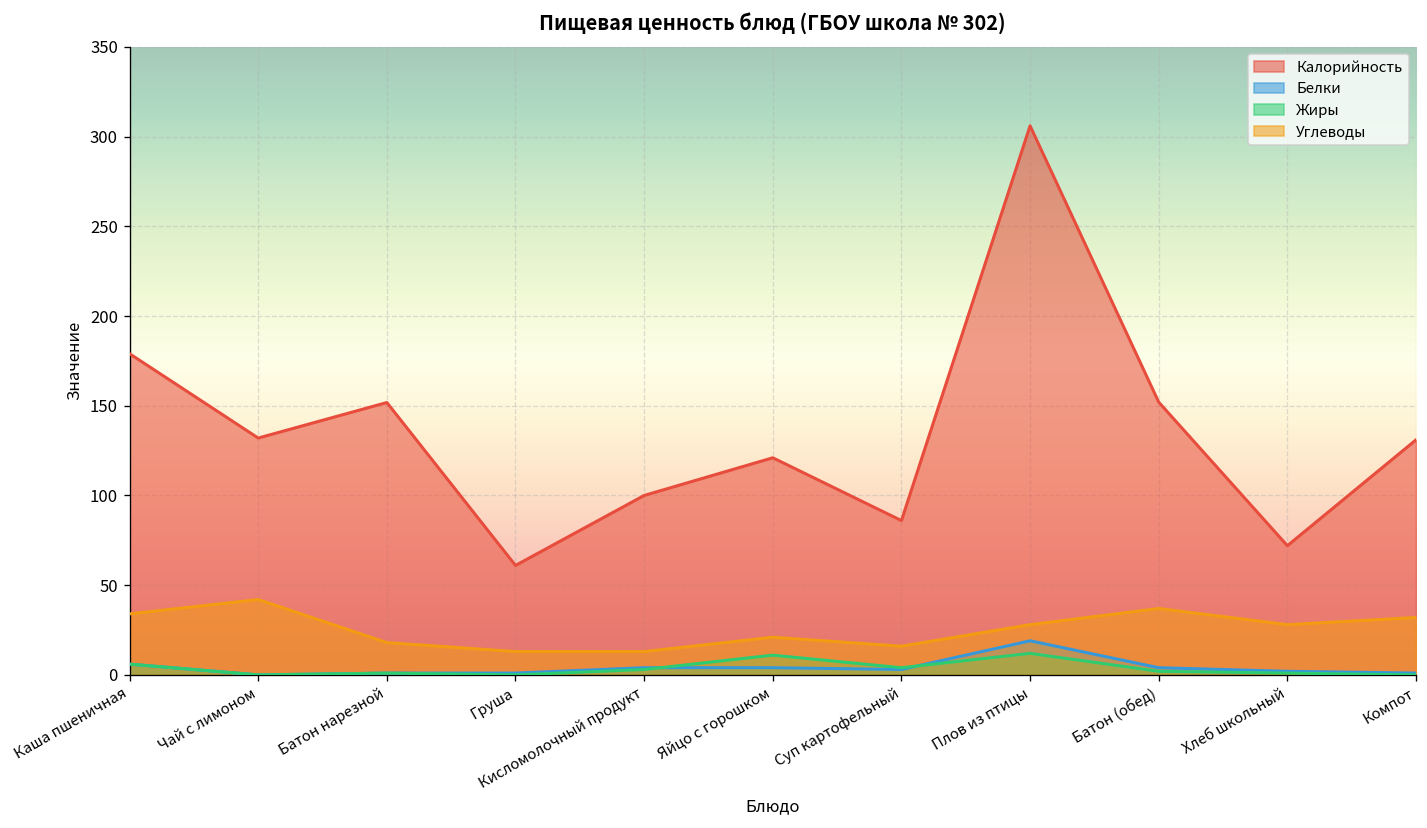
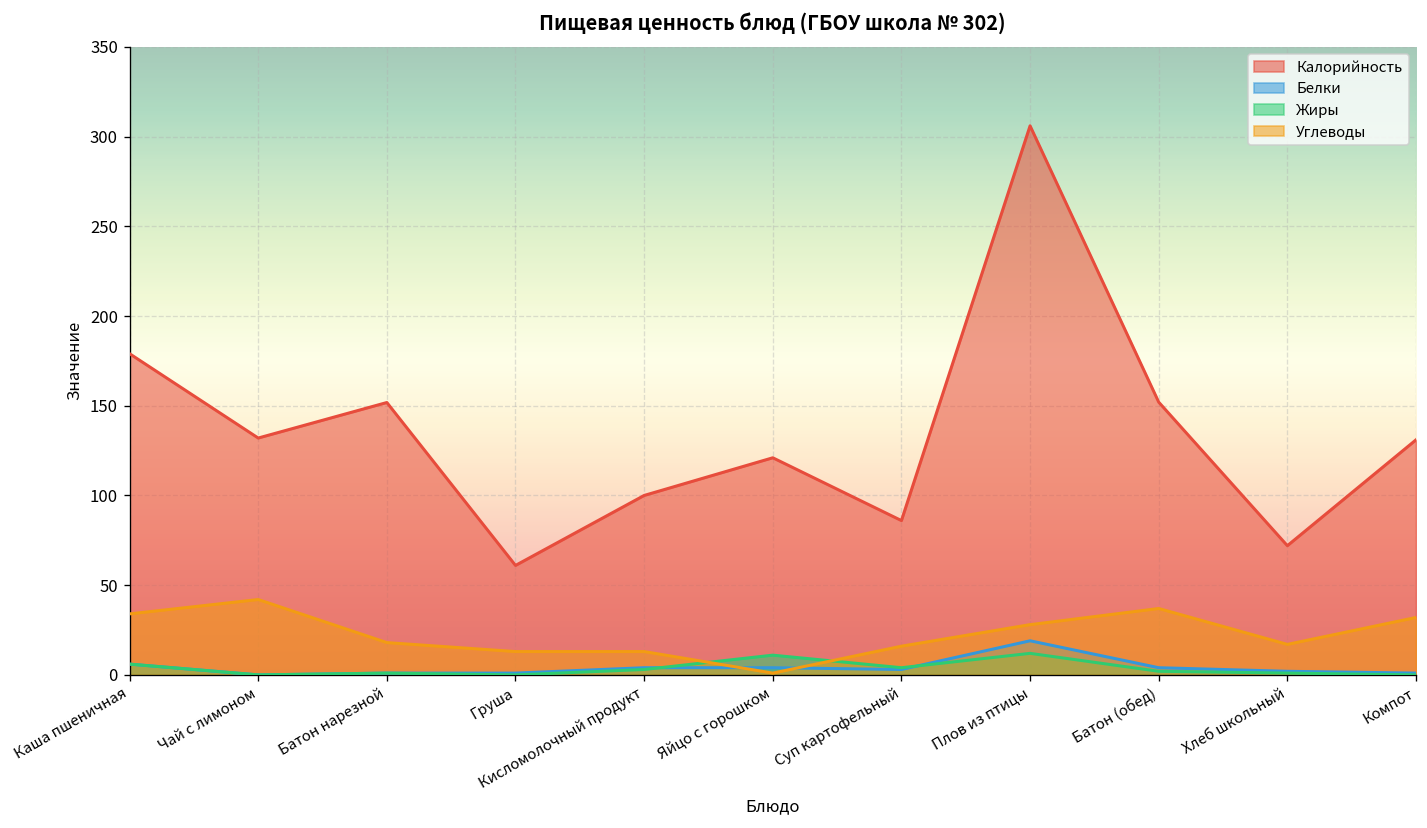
  {
    "Калорийность": {
      "Каша пшеничная": 179,
      "Чай с лимоном": 132,
      "Батон нарезной": 152,
      "Груша": 61,
      "Кисломолочный продукт": 100,
      "Яйцо с горошком": 121,
      "Суп картофельный": 86,
      "Плов из птицы": 306,
      "Батон (обед)": 152,
      "Хлеб школьный": 72,
      "Компот": 131
    },
    "Белки": {
      "Яйцо с горошком": 4,
      "Плов из птицы": 19,
      "Батон (обед)": 4
    },
    "Жиры": {
      "Яйцо с горошком": 11,
      "Плов из птицы": 12,
      "Батон (обед)": 2
    },
    "Углеводы": {
      "Каша пшеничная": 34,
      "Чай с лимоном": 42,
      "Батон нарезной": 18,
      "Груша": 13,
      "Кисломолочный продукт": 13,
-     "Яйцо с горошком": 21,
+     "Яйцо с горошком": 1,
      "Суп картофельный": 16,
      "Плов из птицы": 28,
      "Батон (обед)": 37,
-     "Хлеб школьный": 28,
+     "Хлеб школьный": 17,
      "Компот": 32
    }
  }
